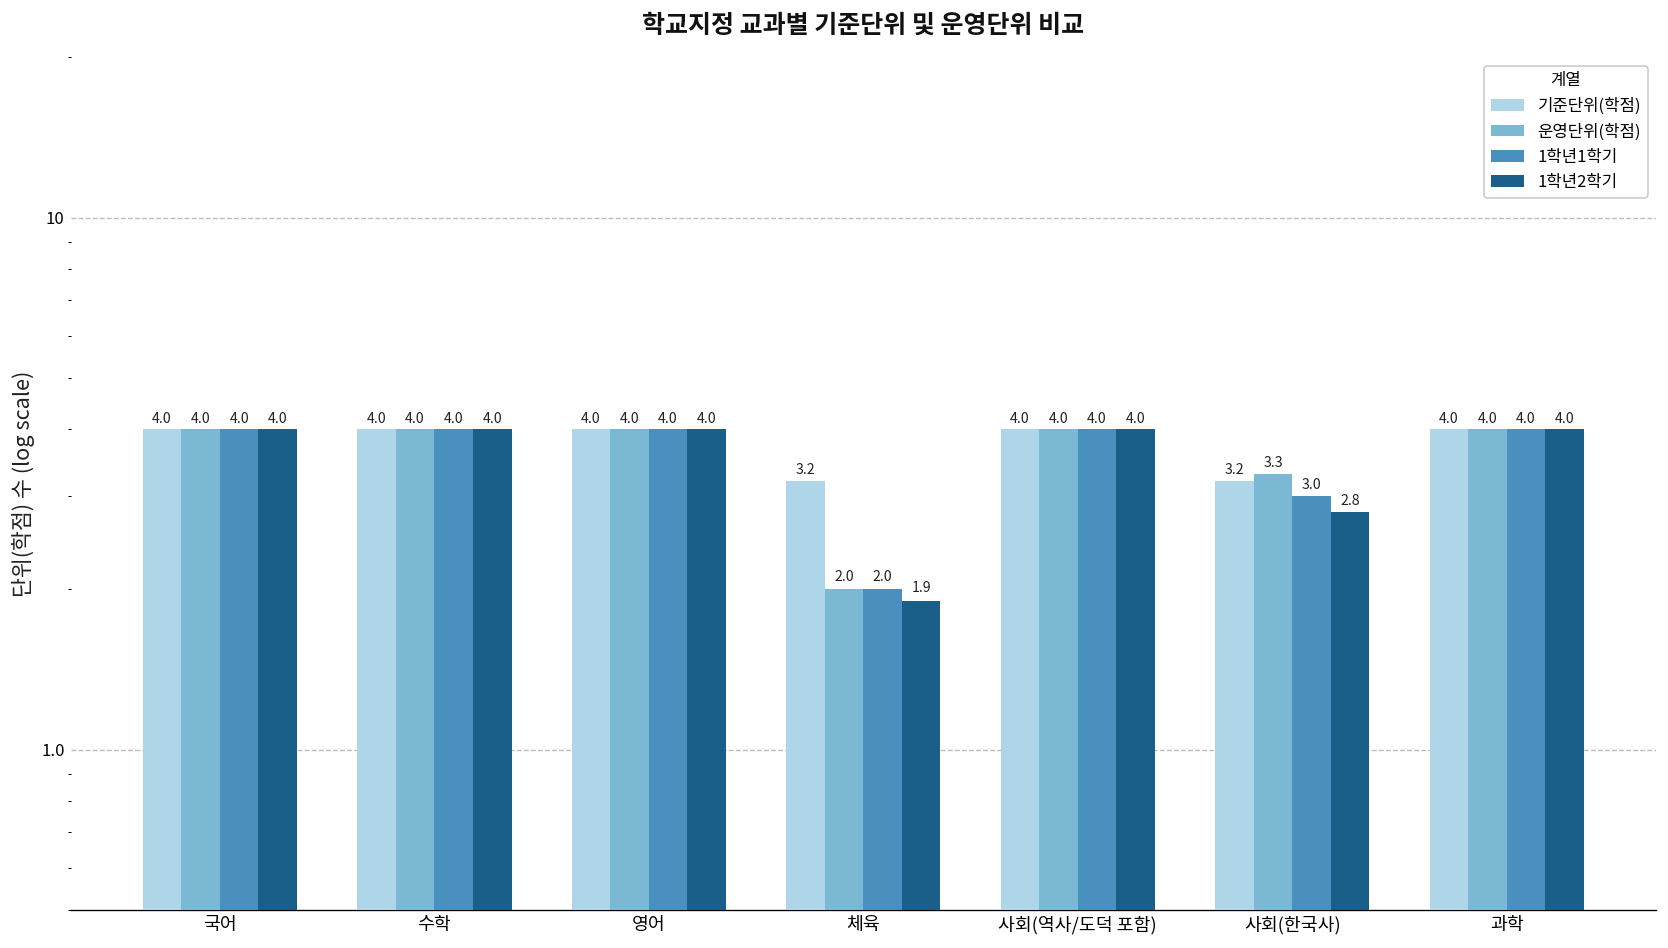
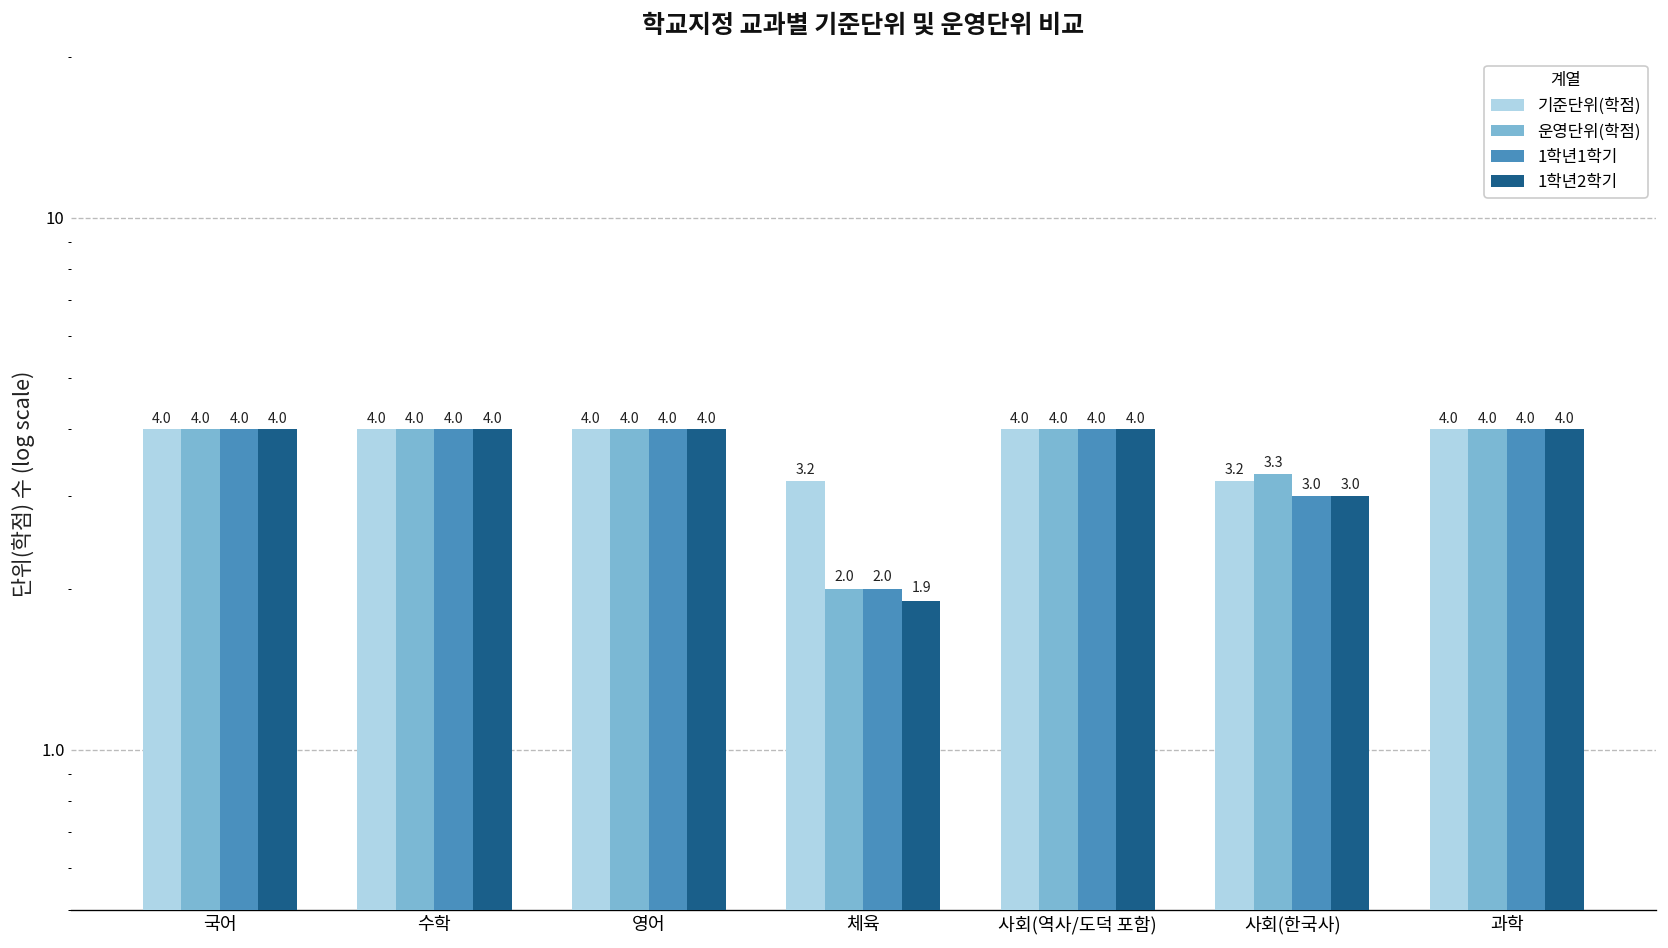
  {
    "기준단위(학점)": {
      "국어": 4.0,
      "수학": 4.0,
      "영어": 4.0,
      "체육": 3.2,
      "사회(역사/도덕 포함)": 4.0,
      "사회(한국사)": 3.2,
      "과학": 4.0
    },
    "운영단위(학점)": {
      "국어": 4.0,
      "수학": 4.0,
      "영어": 4.0,
      "체육": 2.0,
      "사회(역사/도덕 포함)": 4.0,
      "사회(한국사)": 3.3,
      "과학": 4.0
    },
    "1학년1학기": {
      "국어": 4.0,
      "수학": 4.0,
      "영어": 4.0,
      "체육": 2.0,
      "사회(역사/도덕 포함)": 4.0,
      "사회(한국사)": 3.0,
      "과학": 4.0
    },
    "1학년2학기": {
      "국어": 4.0,
      "수학": 4.0,
      "영어": 4.0,
      "체육": 1.9,
      "사회(역사/도덕 포함)": 4.0,
-     "사회(한국사)": 2.8,
+     "사회(한국사)": 3.0,
      "과학": 4.0
    }
  }
